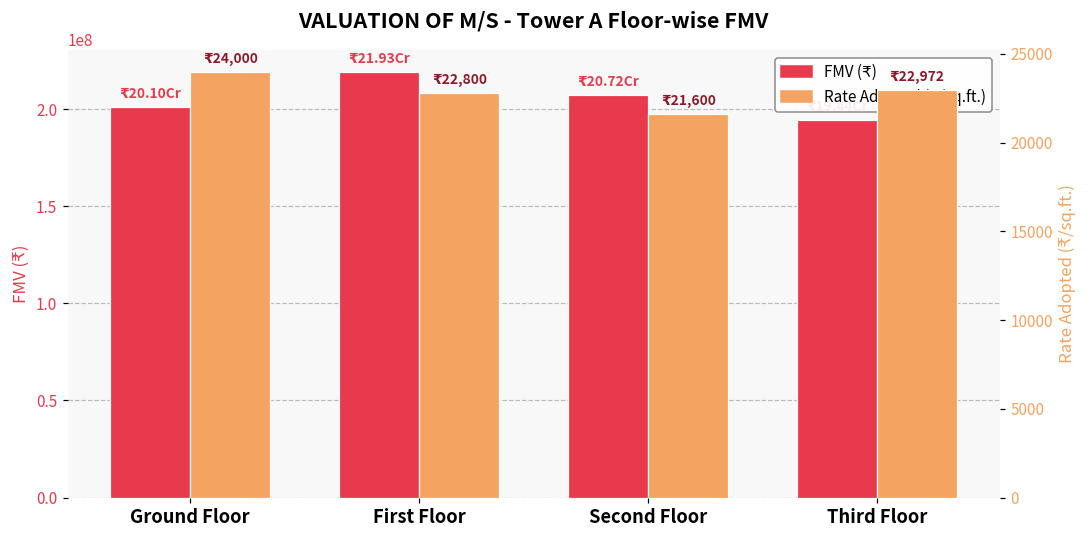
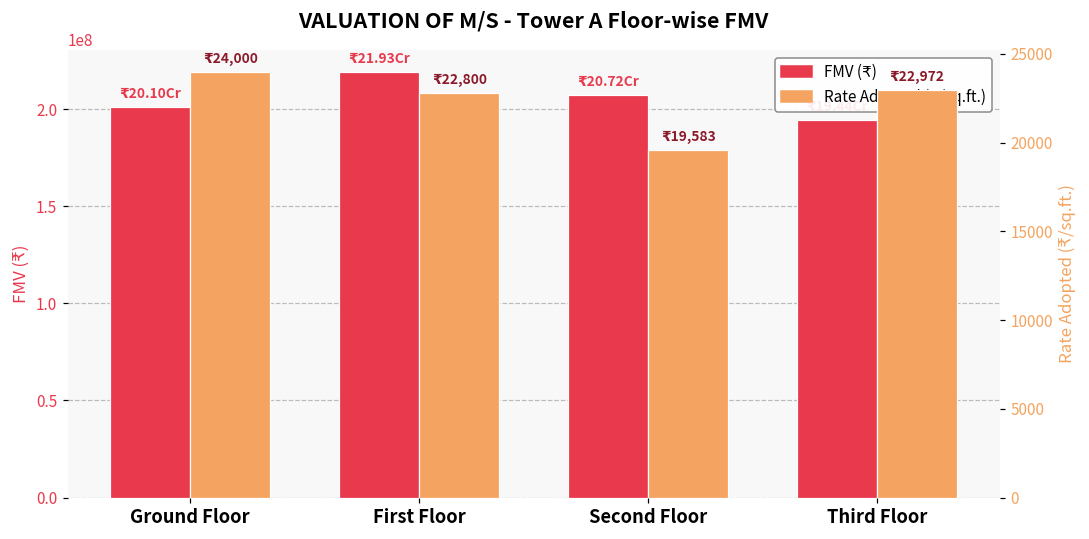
  {
    "Rate Adopted (₹/sq.ft.)": {
      "Ground Floor": "24,000",
      "First Floor": "22,800",
-     "Second Floor": "21,600"
+     "Second Floor": "19,583"
    }
  }
